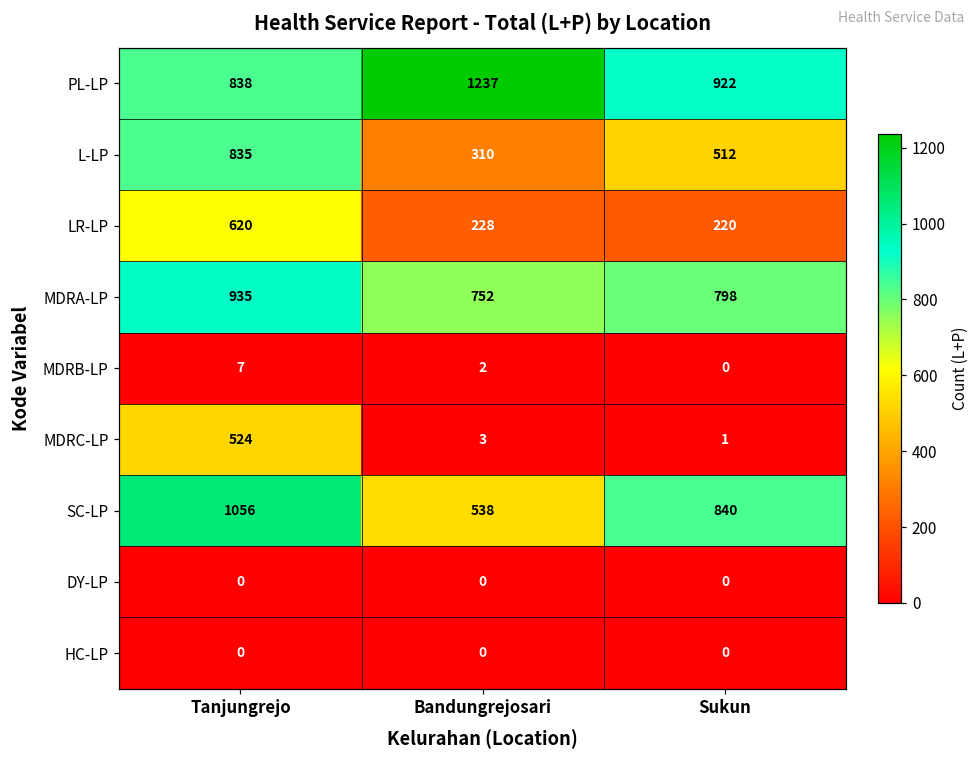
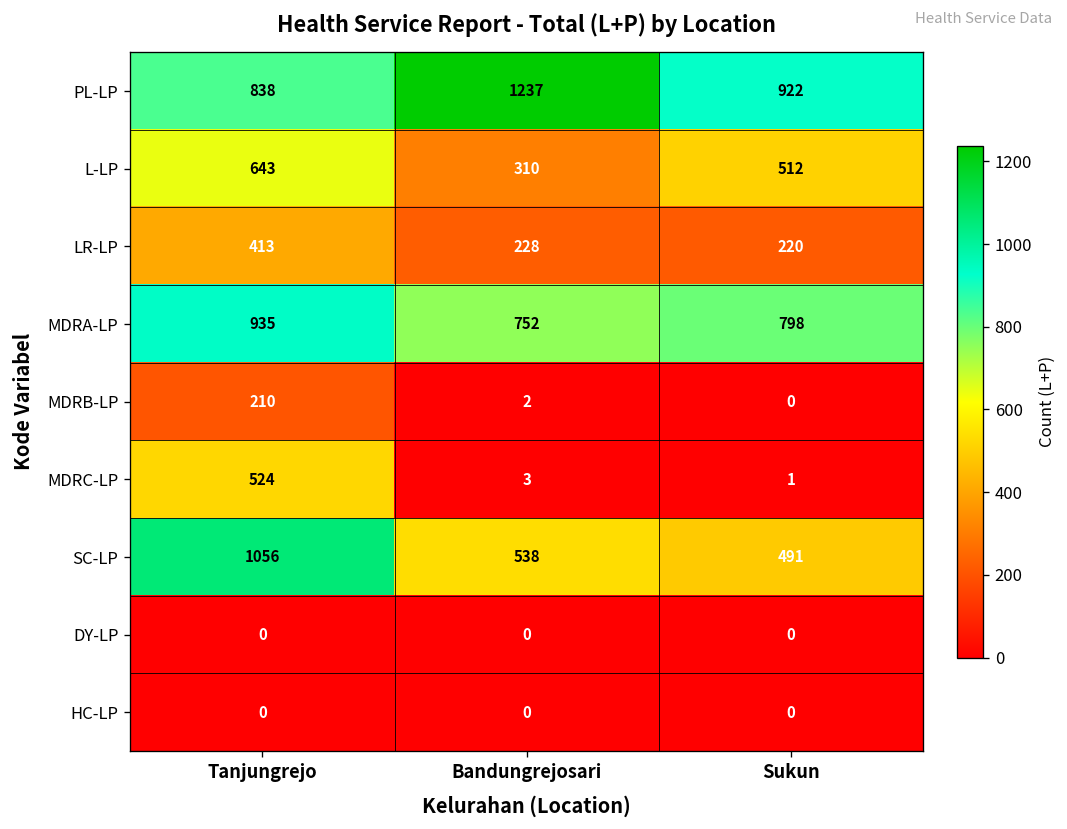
  {
    "PL-LP": {
      "Tanjungrejo": 838,
      "Bandungrejosari": 1237,
      "Sukun": 922
    },
    "L-LP": {
-     "Tanjungrejo": 835,
+     "Tanjungrejo": 643,
      "Bandungrejosari": 310,
      "Sukun": 512
    },
    "LR-LP": {
-     "Tanjungrejo": 620,
+     "Tanjungrejo": 413,
      "Bandungrejosari": 228,
      "Sukun": 220
    },
    "MDRA-LP": {
      "Tanjungrejo": 935,
      "Bandungrejosari": 752,
      "Sukun": 798
    },
    "MDRB-LP": {
-     "Tanjungrejo": 7,
+     "Tanjungrejo": 210,
      "Bandungrejosari": 2,
      "Sukun": 0
    },
    "MDRC-LP": {
      "Tanjungrejo": 524,
      "Bandungrejosari": 3,
      "Sukun": 1
    },
    "SC-LP": {
      "Tanjungrejo": 1056,
      "Bandungrejosari": 538,
-     "Sukun": 840
+     "Sukun": 491
    },
    "DY-LP": {
      "Tanjungrejo": 0,
      "Bandungrejosari": 0,
      "Sukun": 0
    },
    "HC-LP": {
      "Tanjungrejo": 0,
      "Bandungrejosari": 0,
      "Sukun": 0
    }
  }
